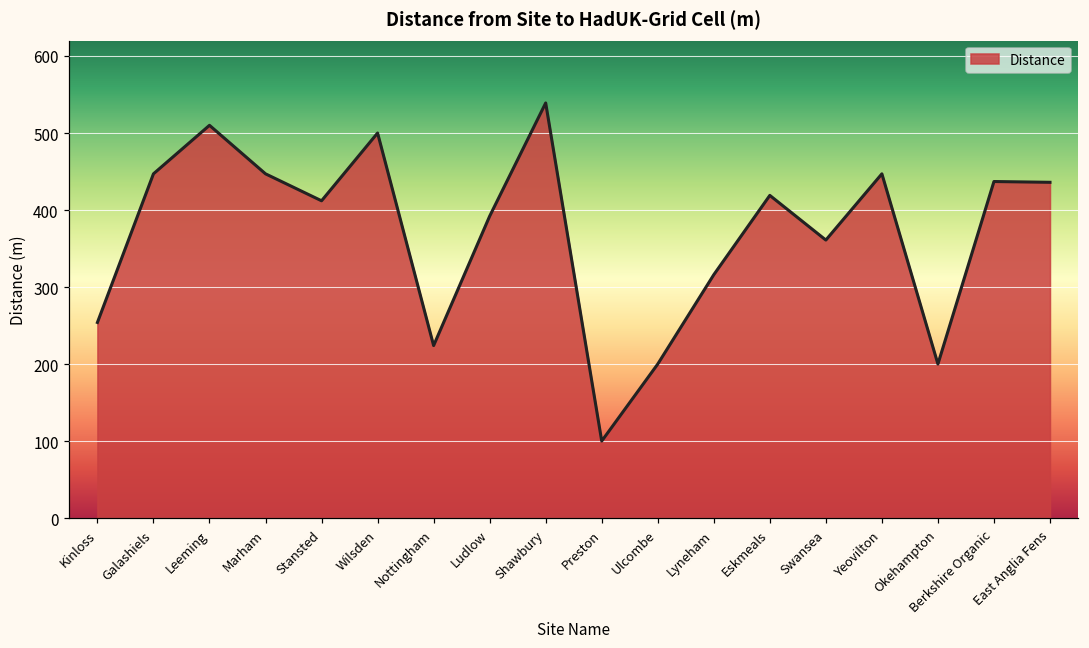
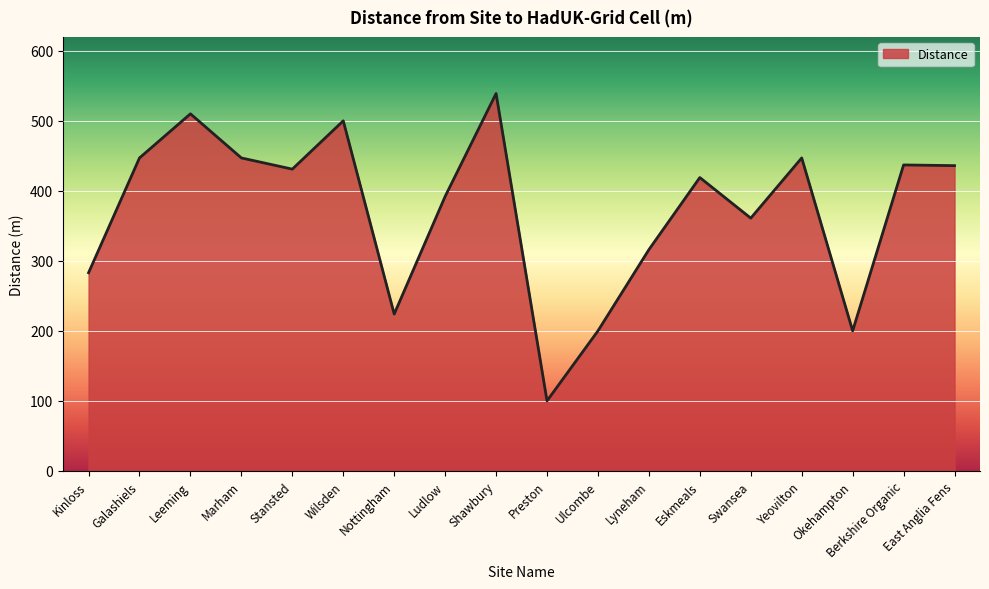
  {
-   "Kinloss": 250,
+   "Kinloss": 280,
    "Galashiels": 450,
    "Leeming": 510,
    "Marham": 450,
-   "Stansted": 410,
+   "Stansted": 430,
    "Wilsden": 500,
    "Nottingham": 220,
    "Ludlow": 390,
    "Shawbury": 540,
    "Preston": 100,
    "Ulcombe": 200,
    "Lyneham": 320,
    "Eskmeals": 420,
    "Swansea": 360,
    "Yeovilton": 450,
    "Okehampton": 200,
    "Berkshire Organic": 440,
    "East Anglia Fens": 440
  }
